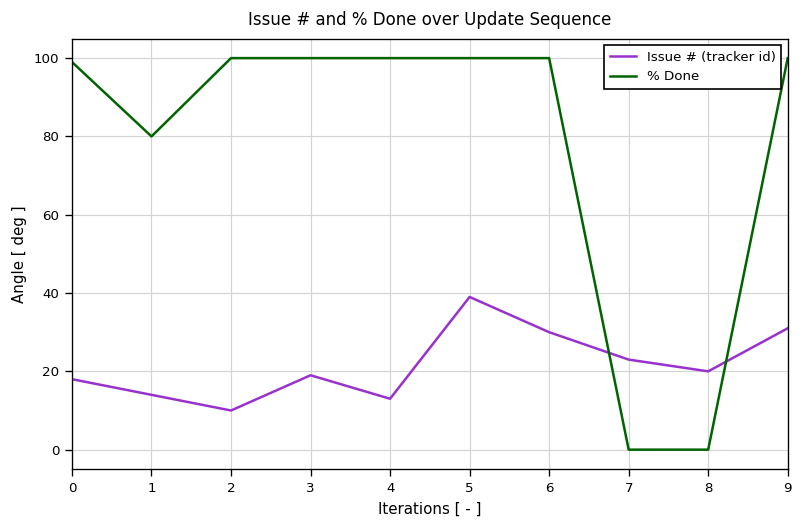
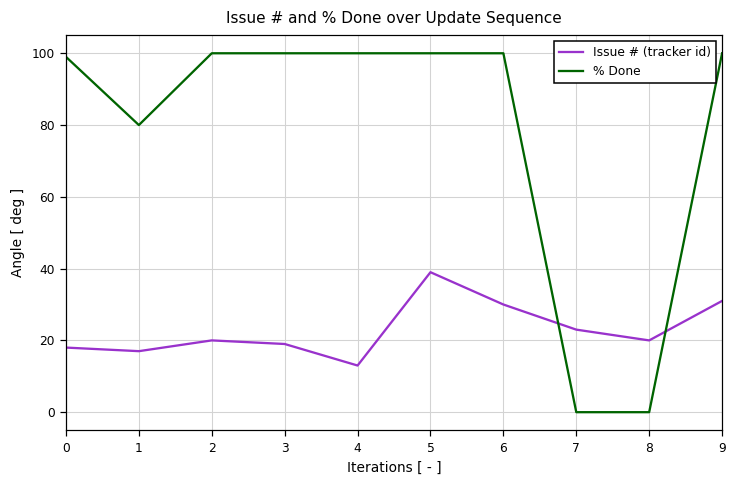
  {
    "Issue # (tracker id)": {
      "0": 18,
-     "1": 14,
-     "2": 10,
+     "1": 17,
+     "2": 20,
      "3": 19,
      "4": 13,
      "5": 39,
      "6": 30,
      "7": 23,
      "8": 20,
      "9": 31
    },
    "% Done": {
      "0": 99,
      "1": 80,
      "2": 100,
      "3": 100,
      "4": 100,
      "5": 100,
      "6": 100,
      "7": 0,
      "8": 0,
      "9": 100
    }
  }
